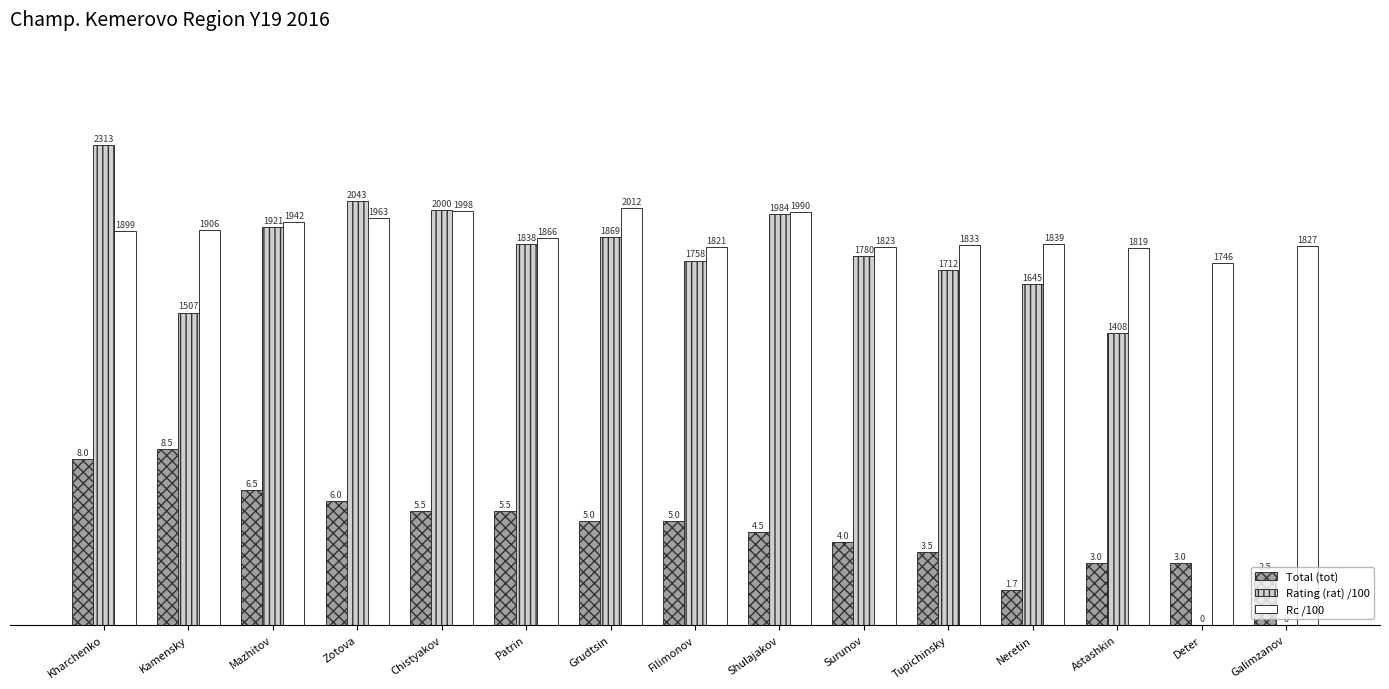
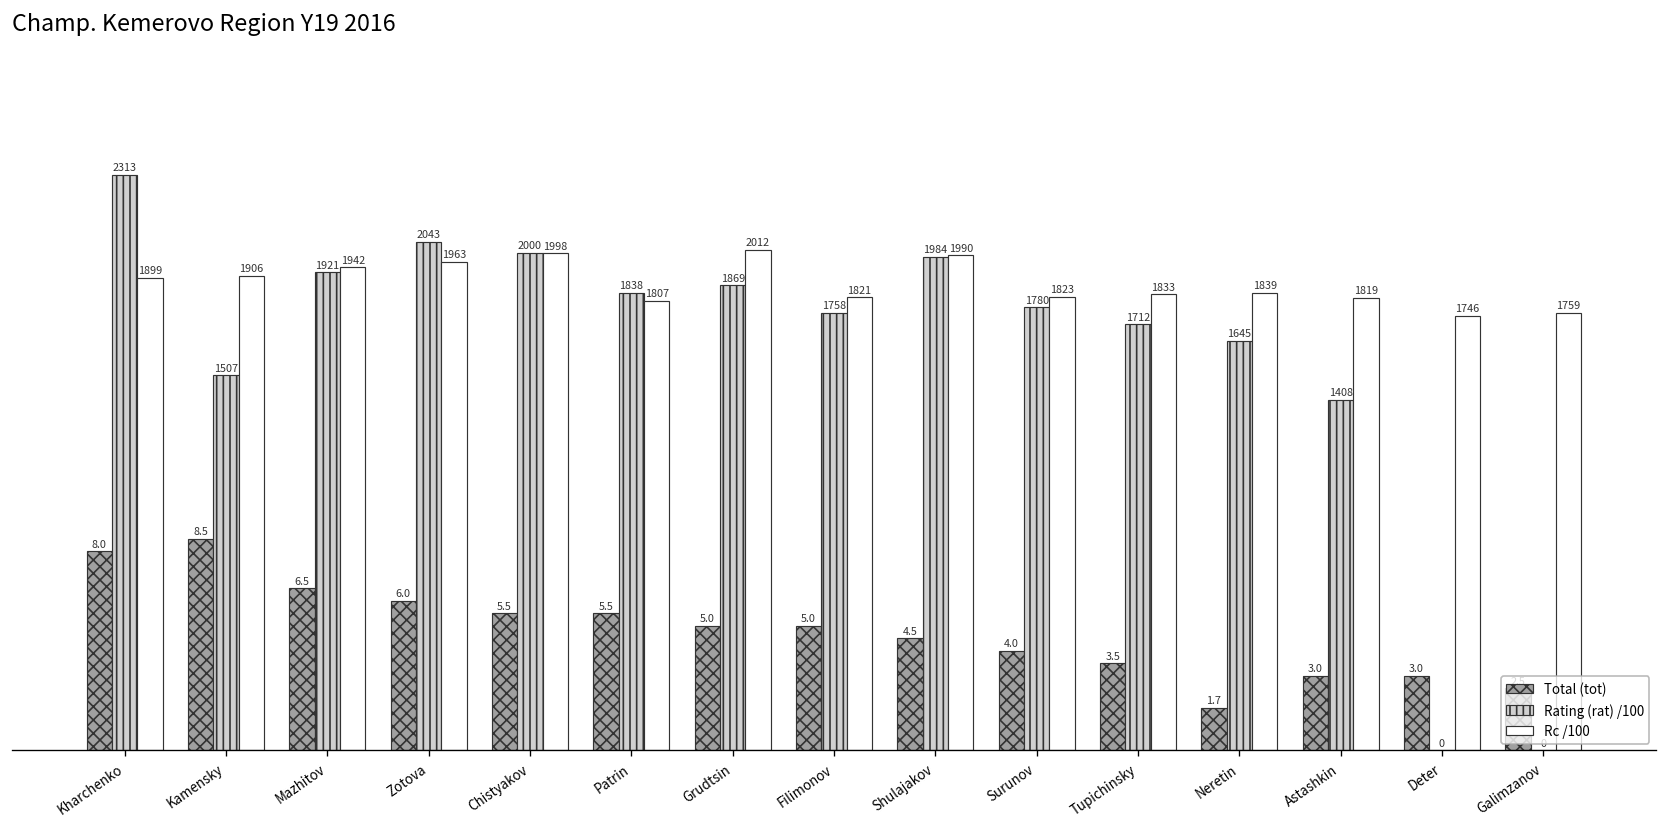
  {
    "Total (tot)": {
      "Kharchenko": 8.0,
      "Kamensky": 8.5,
      "Mazhitov": 6.5,
      "Zotova": 6.0,
      "Chistyakov": 5.5,
      "Patrin": 5.5,
      "Grudtsin": 5.0,
      "Filimonov": 5.0,
      "Shulajakov": 4.5,
      "Surunov": 4.0,
      "Tupichinsky": 3.5,
      "Neretin": 1.7,
      "Astashkin": 3.0,
      "Deter": 3.0
    },
    "Rating (rat) /100": {
      "Deter": 0
    },
    "Rc /100": {
-     "Patrin": 1866,
-     "Galimzanov": 1827
+     "Patrin": 1807,
+     "Galimzanov": 1759
    }
  }
